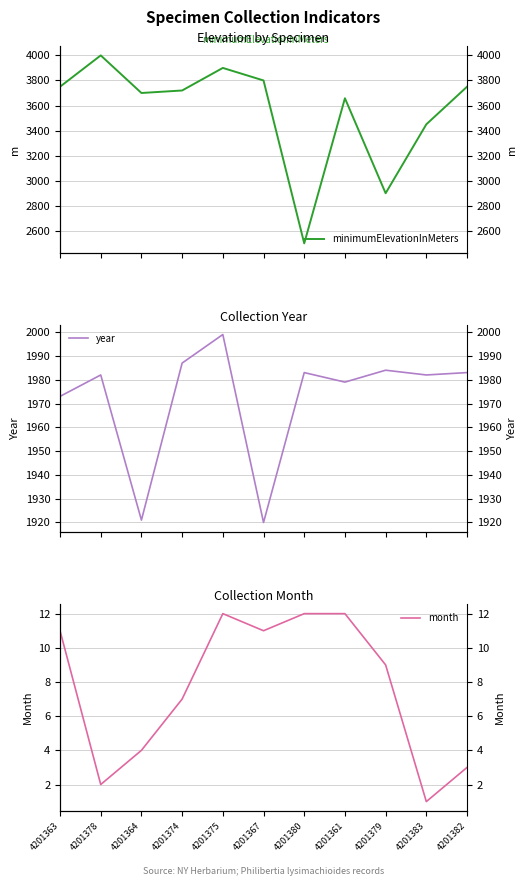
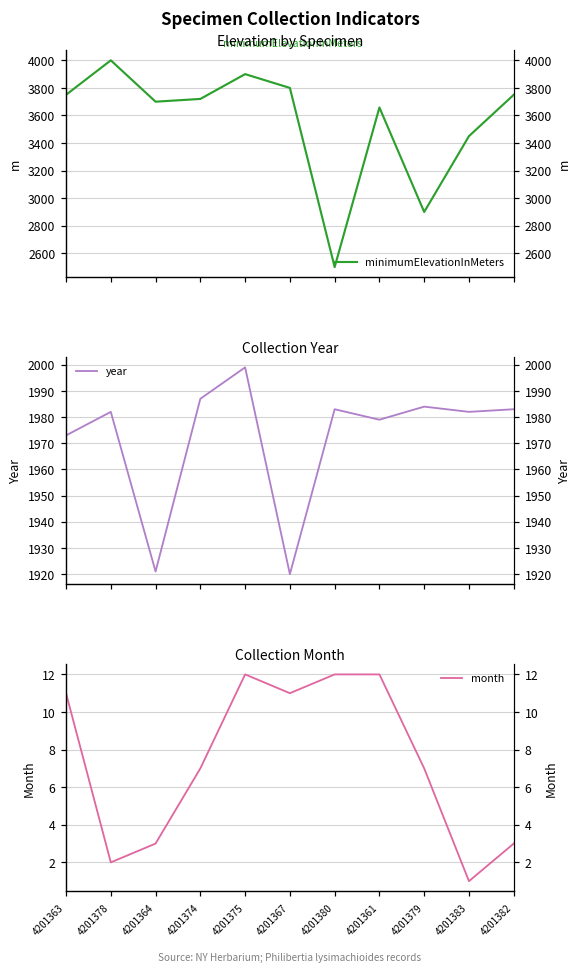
  {
    "Collection Month": {
      "4201363": 11,
      "4201378": 2,
-     "4201364": 4,
+     "4201364": 3,
      "4201374": 7,
      "4201375": 12,
      "4201367": 11,
      "4201380": 12,
      "4201361": 12,
-     "4201379": 9,
+     "4201379": 7,
      "4201383": 1,
      "4201382": 3
    }
  }
